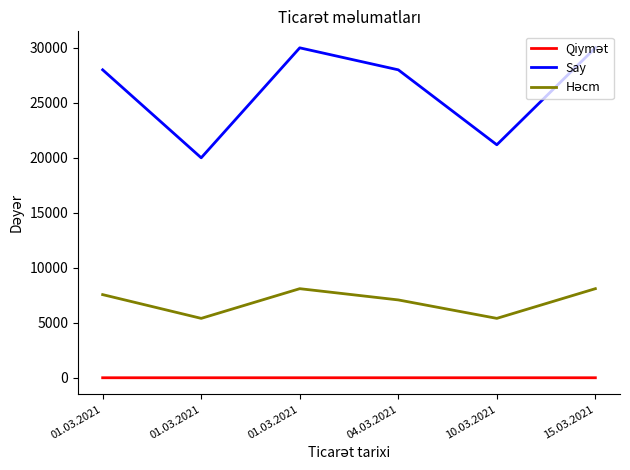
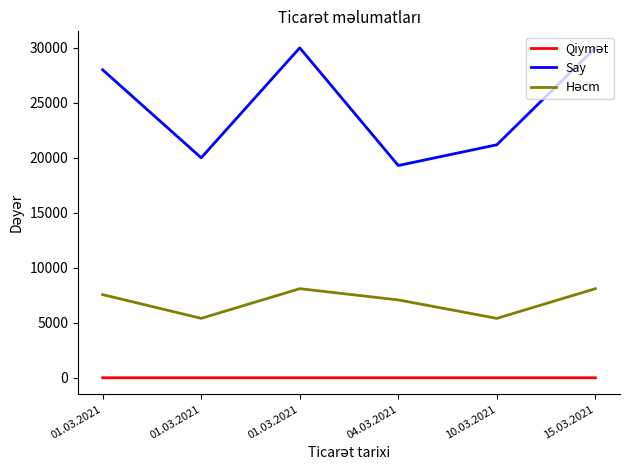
  {
    "Qiymət": {
      "04.03.2021": 0,
      "10.03.2021": 0,
      "15.03.2021": 0
    },
    "Say": {
-     "04.03.2021": 28000,
+     "04.03.2021": 19300,
      "10.03.2021": 21200
    },
    "Həcm": {
      "04.03.2021": 7100,
      "10.03.2021": 5400,
      "15.03.2021": 8100
    }
  }
